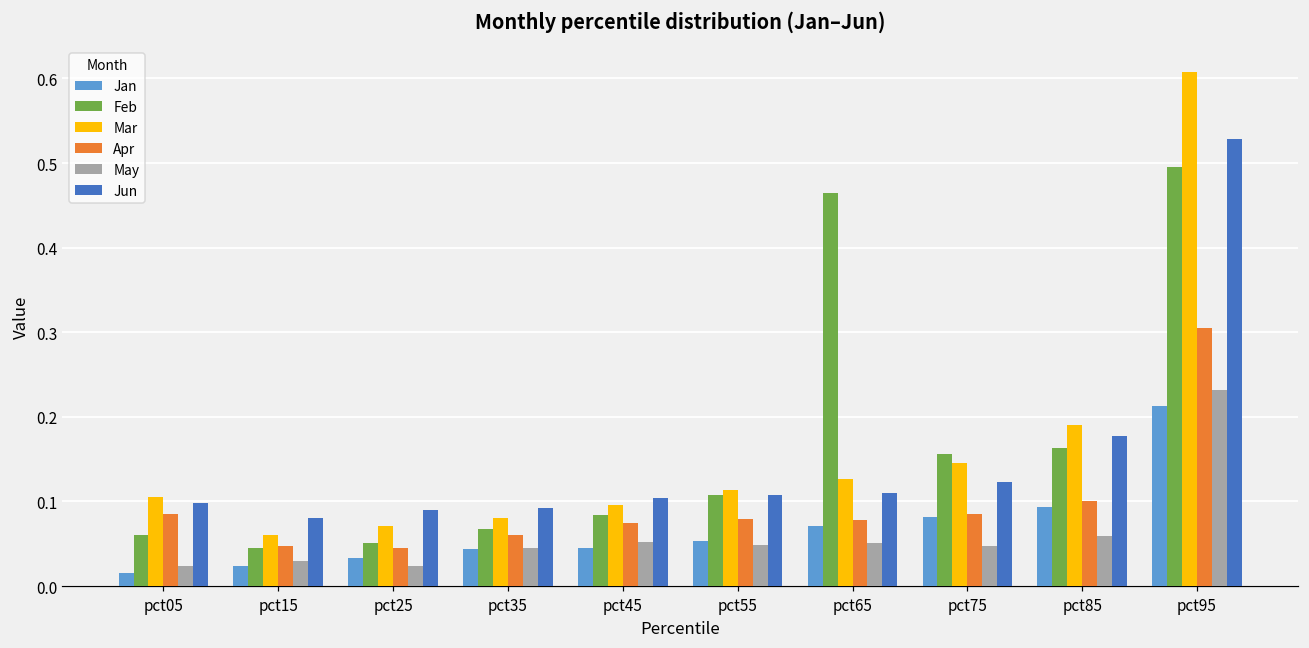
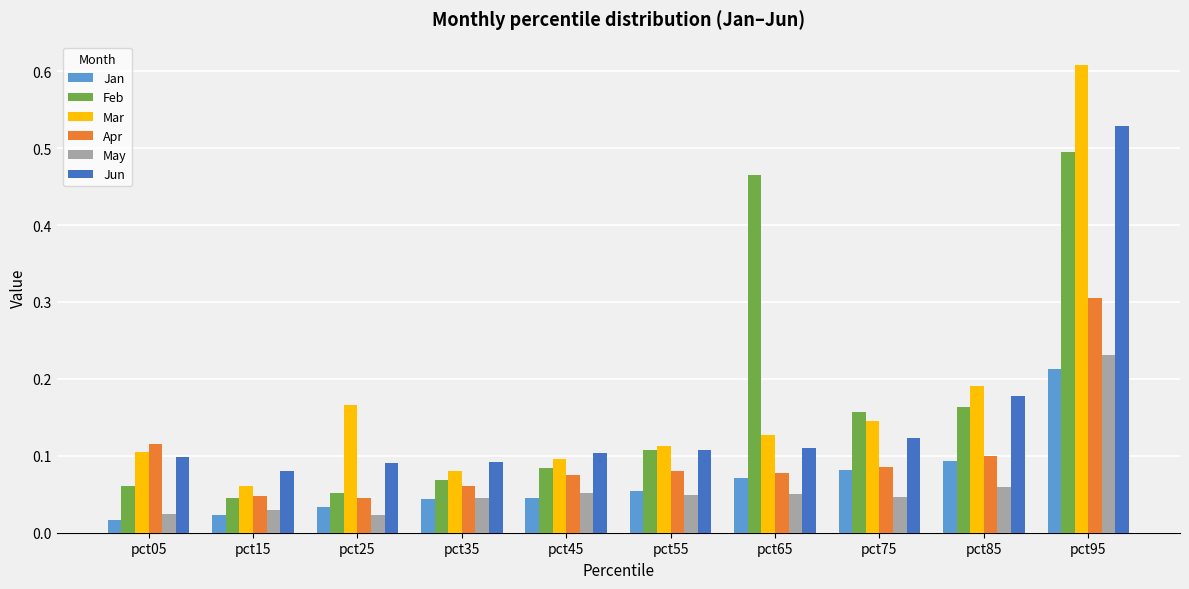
  {
    "Feb": {
      "pct05": 0.06,
      "pct15": 0.05,
      "pct25": 0.05,
      "pct35": 0.07,
      "pct45": 0.08,
      "pct55": 0.11,
      "pct65": 0.46,
      "pct75": 0.16,
      "pct85": 0.16,
      "pct95": 0.50
    },
    "Mar": {
      "pct05": 0.11,
      "pct15": 0.06,
-     "pct25": 0.07,
+     "pct25": 0.17,
      "pct35": 0.08,
      "pct45": 0.10,
      "pct55": 0.11,
      "pct65": 0.13,
      "pct75": 0.15,
      "pct85": 0.19,
      "pct95": 0.61
    },
    "Apr": {
-     "pct05": 0.09,
+     "pct05": 0.12,
      "pct15": 0.05,
      "pct25": 0.05,
      "pct35": 0.06,
      "pct45": 0.07,
      "pct55": 0.08,
      "pct65": 0.08,
      "pct75": 0.09,
      "pct85": 0.10,
      "pct95": 0.31
    },
    "May": {
      "pct05": 0.02,
      "pct15": 0.03,
      "pct25": 0.02,
      "pct35": 0.04,
      "pct45": 0.05,
      "pct55": 0.05,
      "pct65": 0.05,
      "pct75": 0.05,
      "pct85": 0.06,
      "pct95": 0.23
    }
  }
